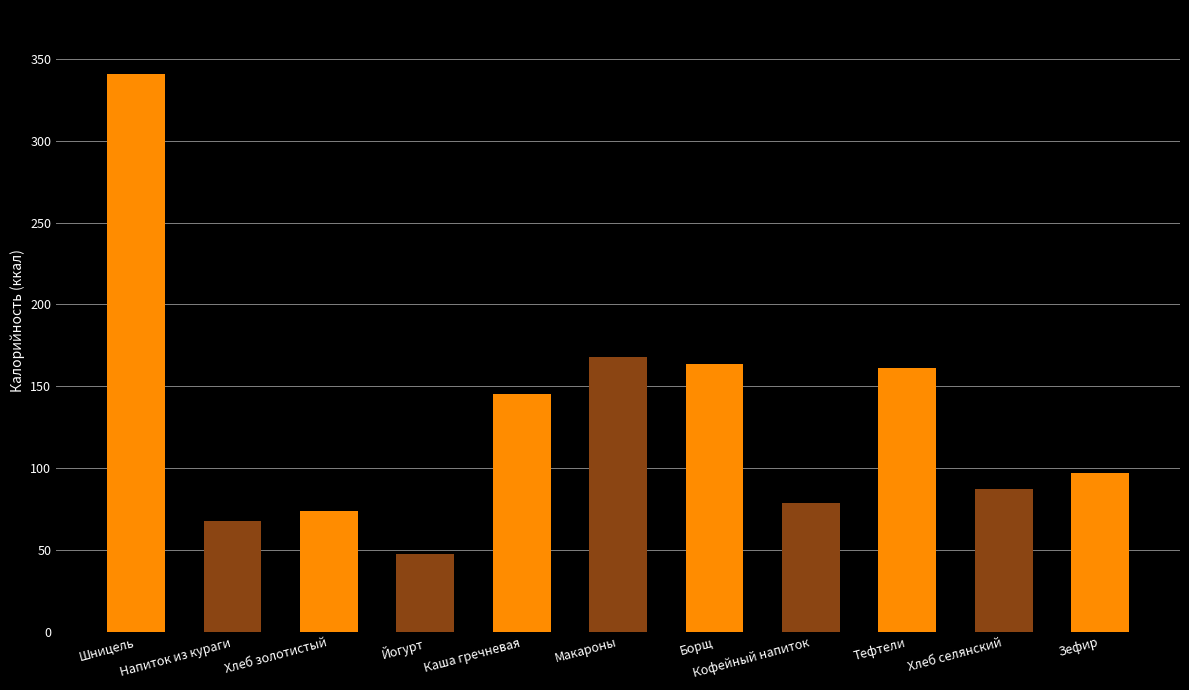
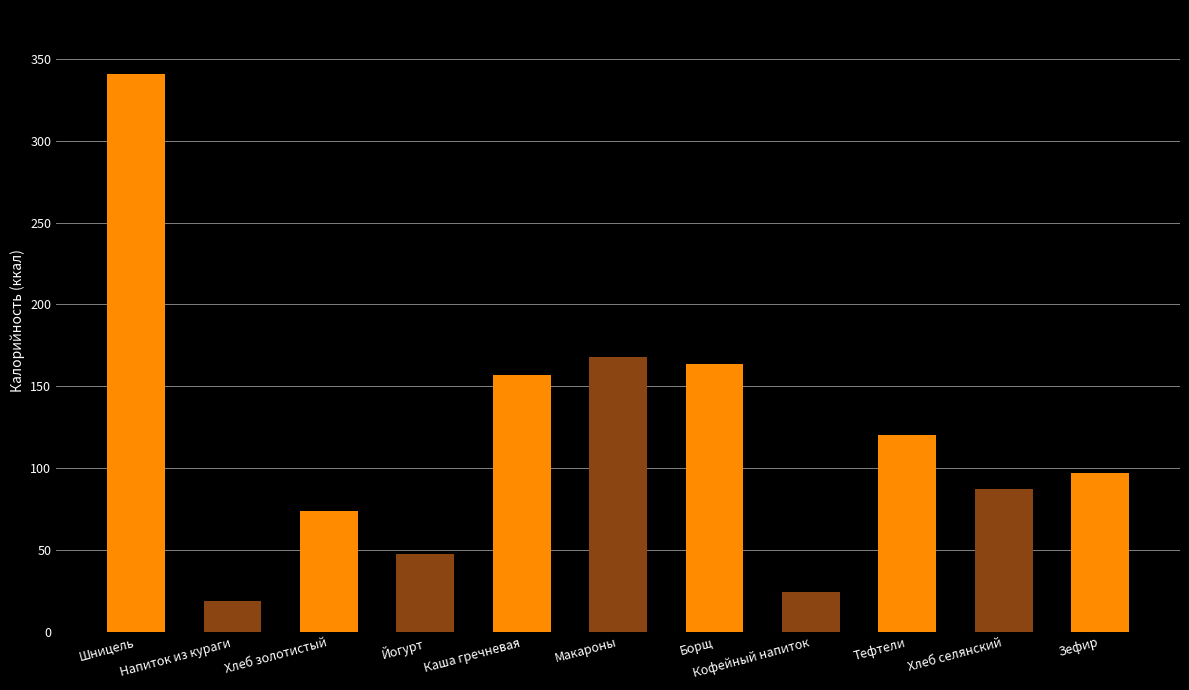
  {
    "Шницель": 341,
-   "Напиток из кураги": 67,
+   "Напиток из кураги": 19,
    "Хлеб золотистый": 74,
    "Йогурт": 47,
-   "Каша гречневая": 145,
+   "Каша гречневая": 157,
    "Макароны": 168,
    "Борщ": 164,
-   "Кофейный напиток": 79,
-   "Тефтели": 161,
+   "Кофейный напиток": 24,
+   "Тефтели": 120,
    "Хлеб селянский": 87,
    "Зефир": 97
  }
